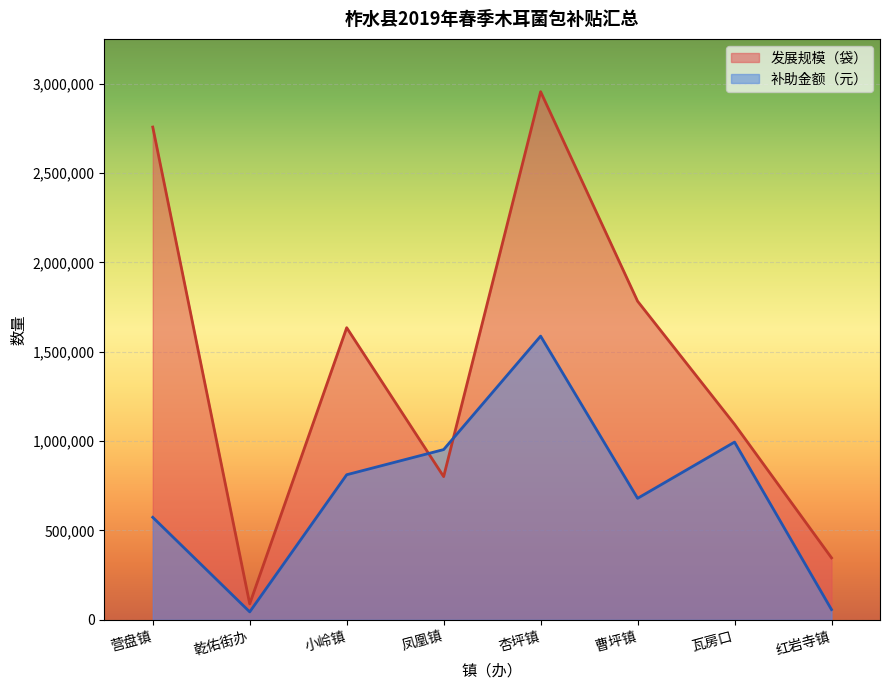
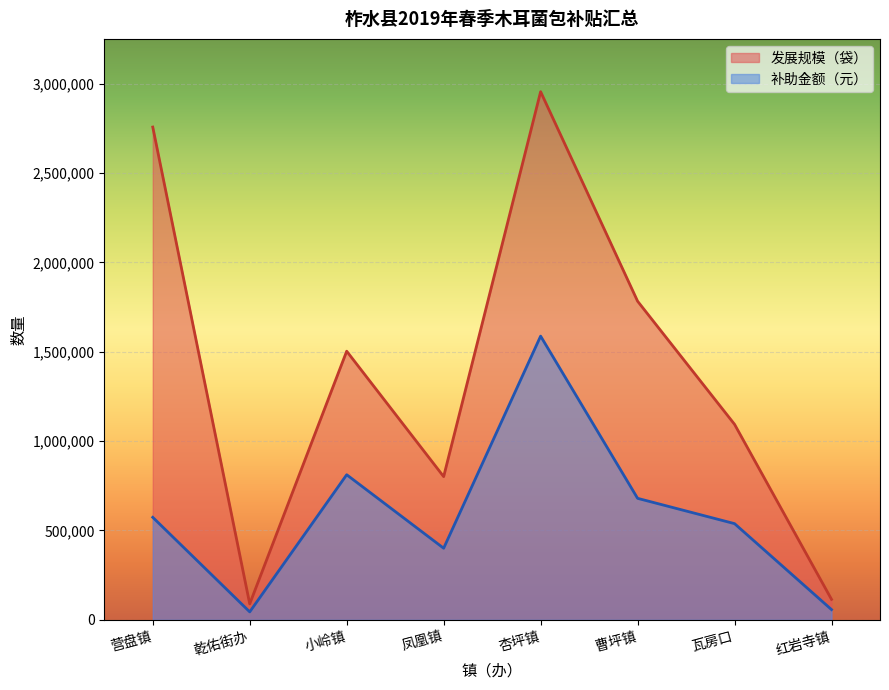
  {
    "发展规模（袋）": {
      "营盘镇": "2,760,000",
      "乾佑街办": "90,000",
-     "小岭镇": "1,630,000",
+     "小岭镇": "1,500,000",
      "凤凰镇": "800,000",
      "杏坪镇": "2,960,000",
      "曹坪镇": "1,780,000",
      "瓦房口": "1,090,000",
-     "红岩寺镇": "350,000"
+     "红岩寺镇": "110,000"
    },
    "补助金额（元）": {
      "营盘镇": "570,000",
      "乾佑街办": "40,000",
      "小岭镇": "810,000",
-     "凤凰镇": "950,000",
+     "凤凰镇": "400,000",
      "杏坪镇": "1,590,000",
      "曹坪镇": "680,000",
-     "瓦房口": "990,000",
+     "瓦房口": "540,000",
      "红岩寺镇": "60,000"
    }
  }
